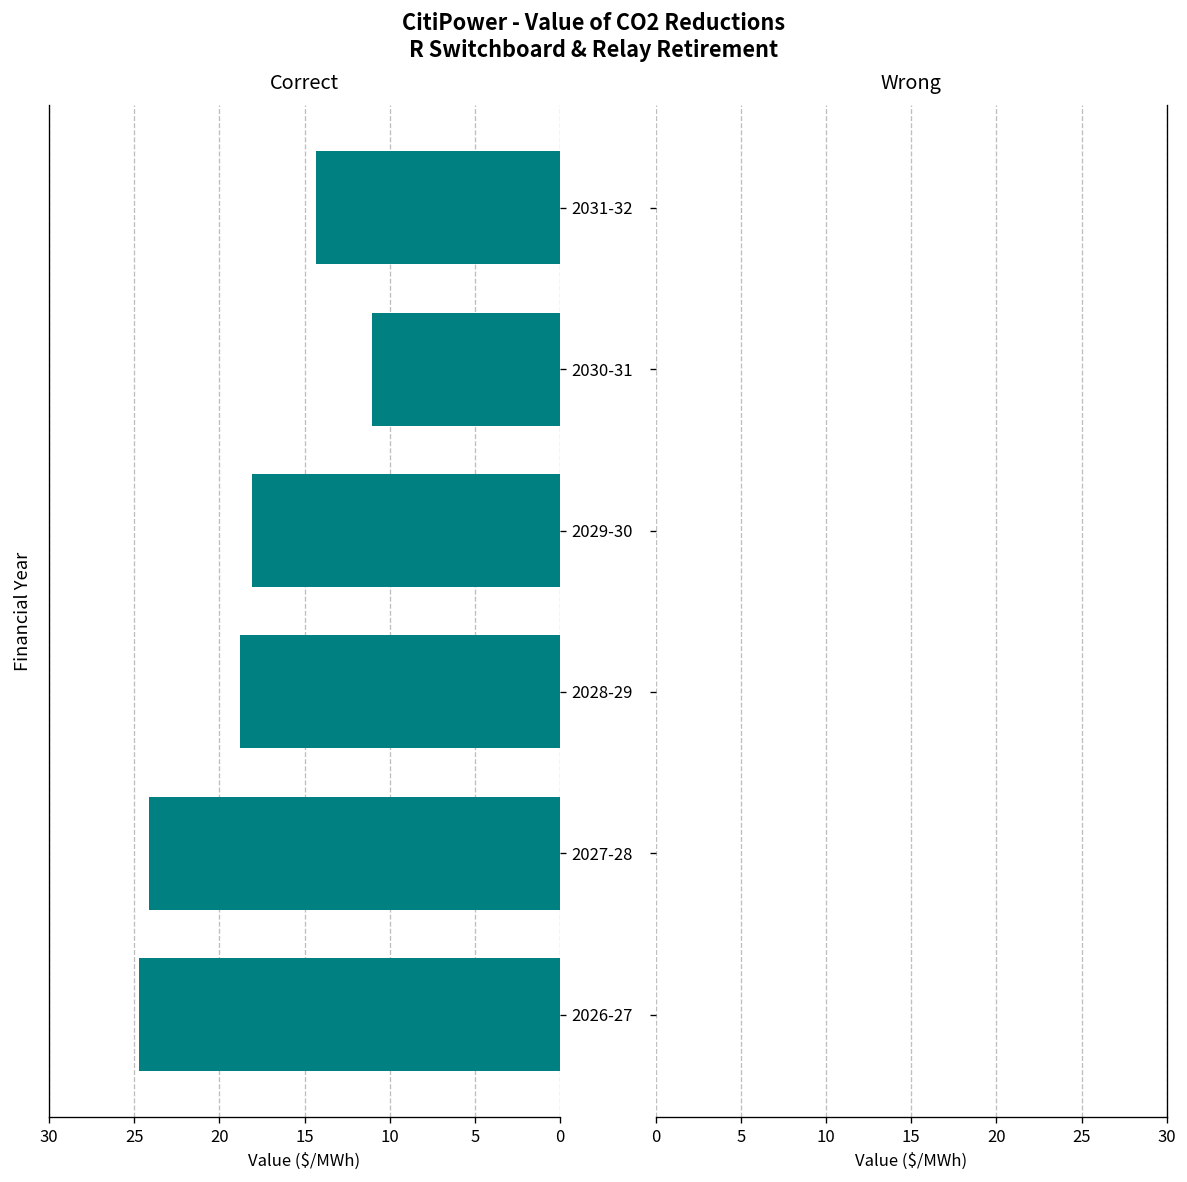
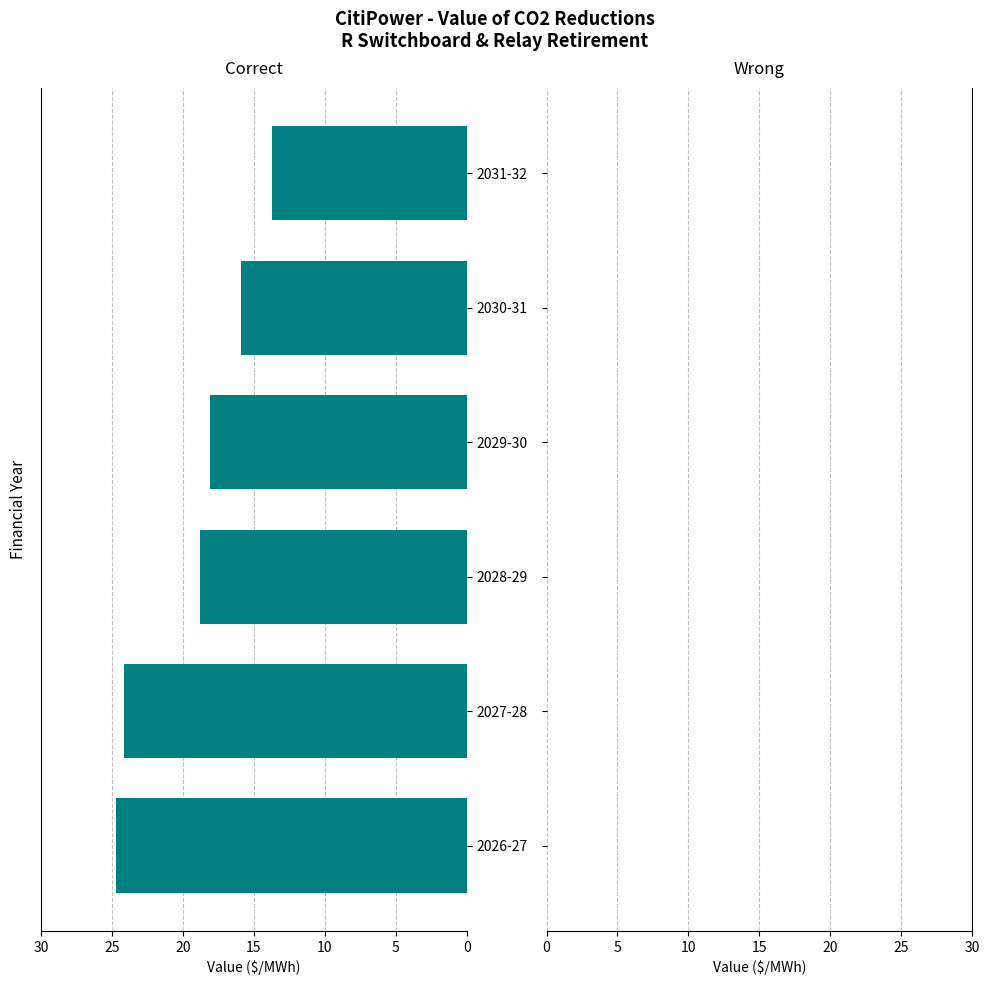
  {
    "Correct": {
-     "2031-32": 14.3,
-     "2030-31": 11.0,
+     "2031-32": 13.7,
+     "2030-31": 15.9,
      "2029-30": 18.1,
      "2028-29": 18.8,
      "2027-28": 24.1,
      "2026-27": 24.7
    }
  }
